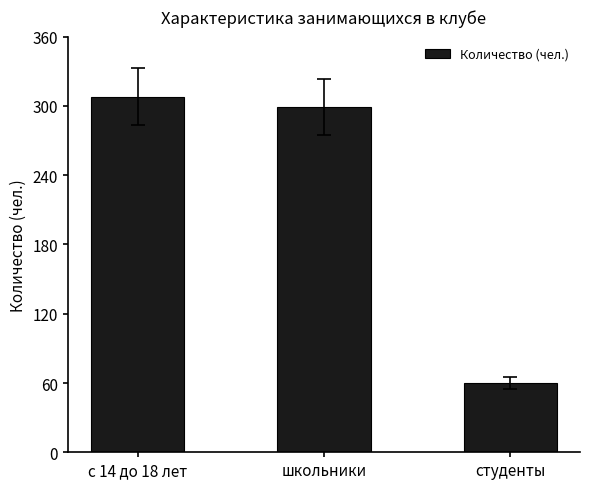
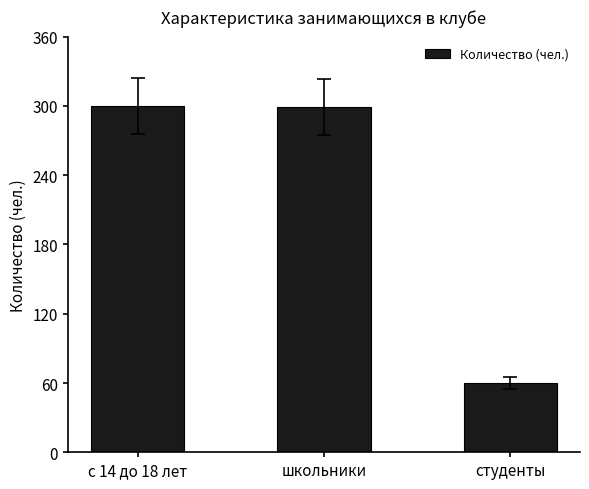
  {
    "Количество (чел.)": {
-     "с 14 до 18 лет": 308,
+     "с 14 до 18 лет": 300,
      "школьники": 299,
      "студенты": 60
    }
  }
